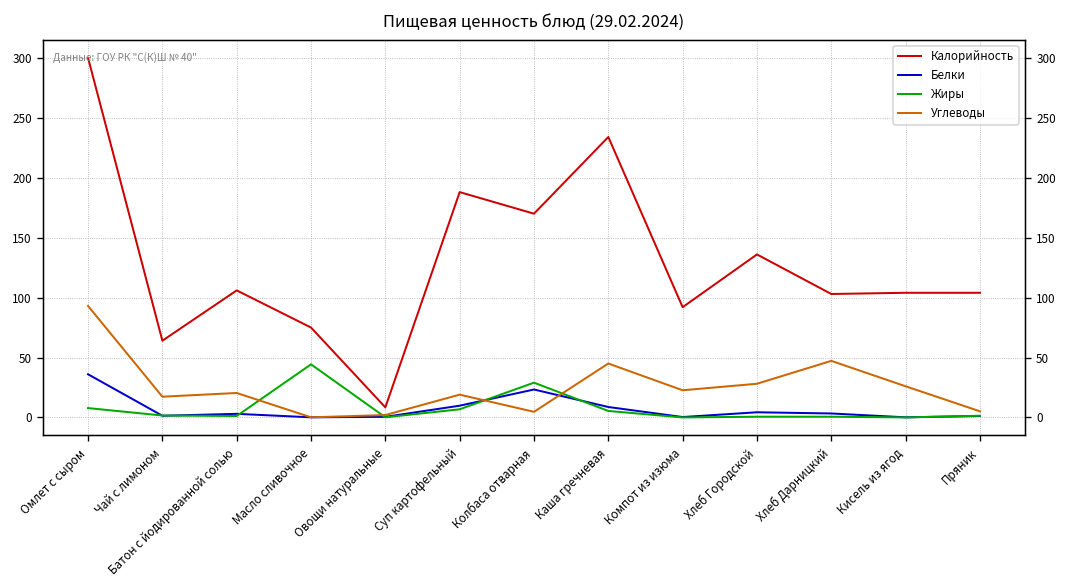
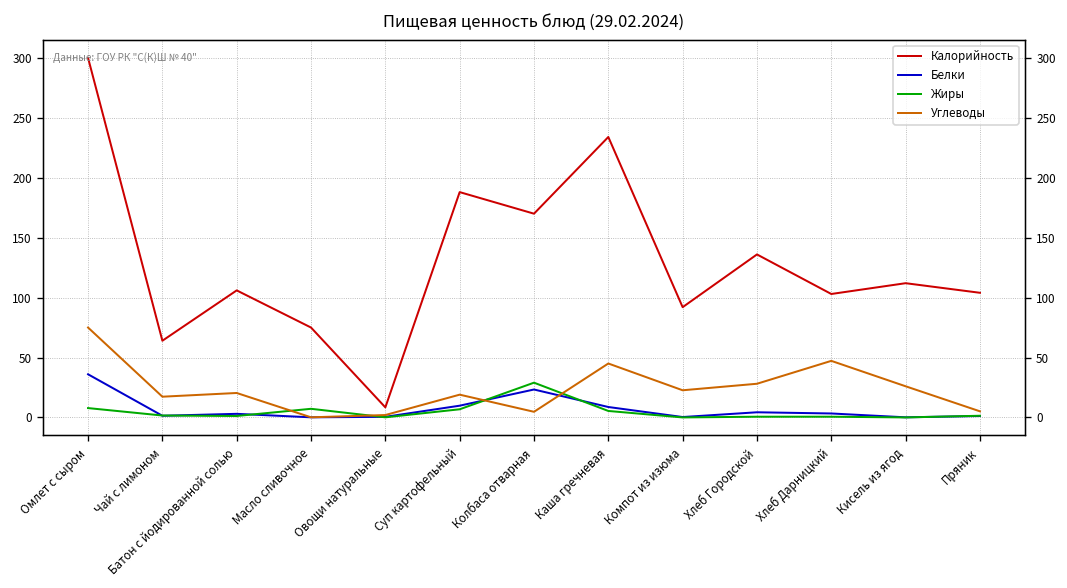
  {
    "Калорийность": {
      "Чай с лимоном": 60,
      "Батон с йодированной солью": 110,
      "Масло сливочное": 80,
      "Овощи натуральные": 10,
      "Суп картофельный": 190,
      "Колбаса отварная": 170,
      "Каша гречневая": 230,
      "Компот из изюма": 90,
      "Хлеб Городской": 140,
      "Хлеб Дарницкий": 100,
-     "Кисель из ягод": 100,
+     "Кисель из ягод": 110,
      "Пряник": 100
    },
    "Белки": {
      "Омлет с сыром": 40,
      "Суп картофельный": 10,
      "Колбаса отварная": 20,
      "Каша гречневая": 10,
      "Хлеб Городской": 0,
      "Хлеб Дарницкий": 0
    },
    "Жиры": {
      "Омлет с сыром": 10,
-     "Масло сливочное": 40,
+     "Масло сливочное": 10,
      "Суп картофельный": 10,
      "Колбаса отварная": 30,
      "Каша гречневая": 10,
      "Хлеб Городской": 0,
      "Хлеб Дарницкий": 0
    },
    "Углеводы": {
-     "Омлет с сыром": 90,
+     "Омлет с сыром": 80,
      "Чай с лимоном": 20,
      "Батон с йодированной солью": 20,
      "Суп картофельный": 20,
      "Колбаса отварная": 0,
      "Каша гречневая": 50,
      "Компот из изюма": 20,
      "Хлеб Городской": 30,
      "Хлеб Дарницкий": 50,
      "Кисель из ягод": 30,
      "Пряник": 10
    }
  }
